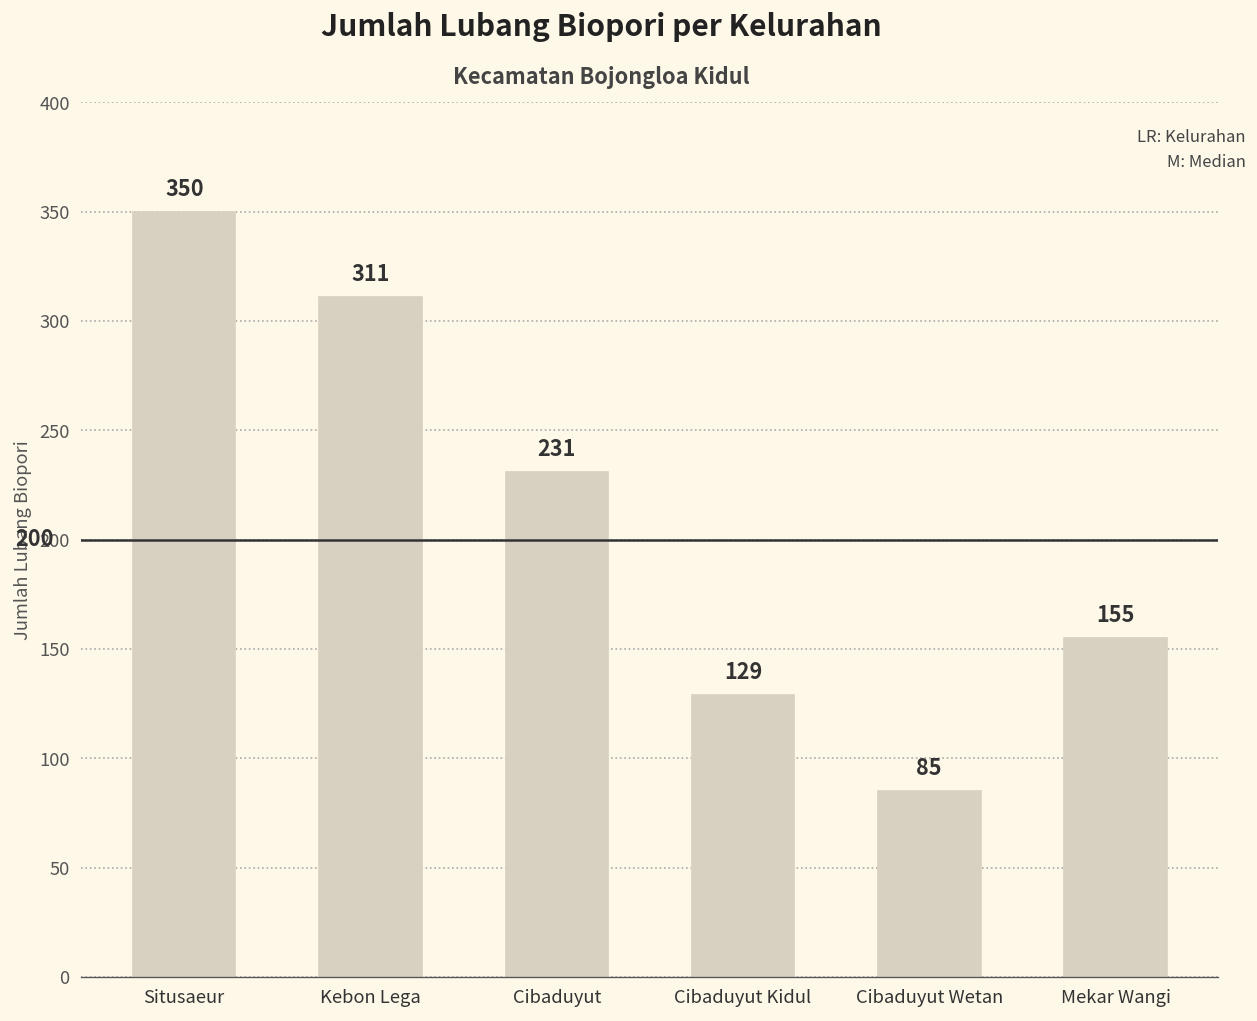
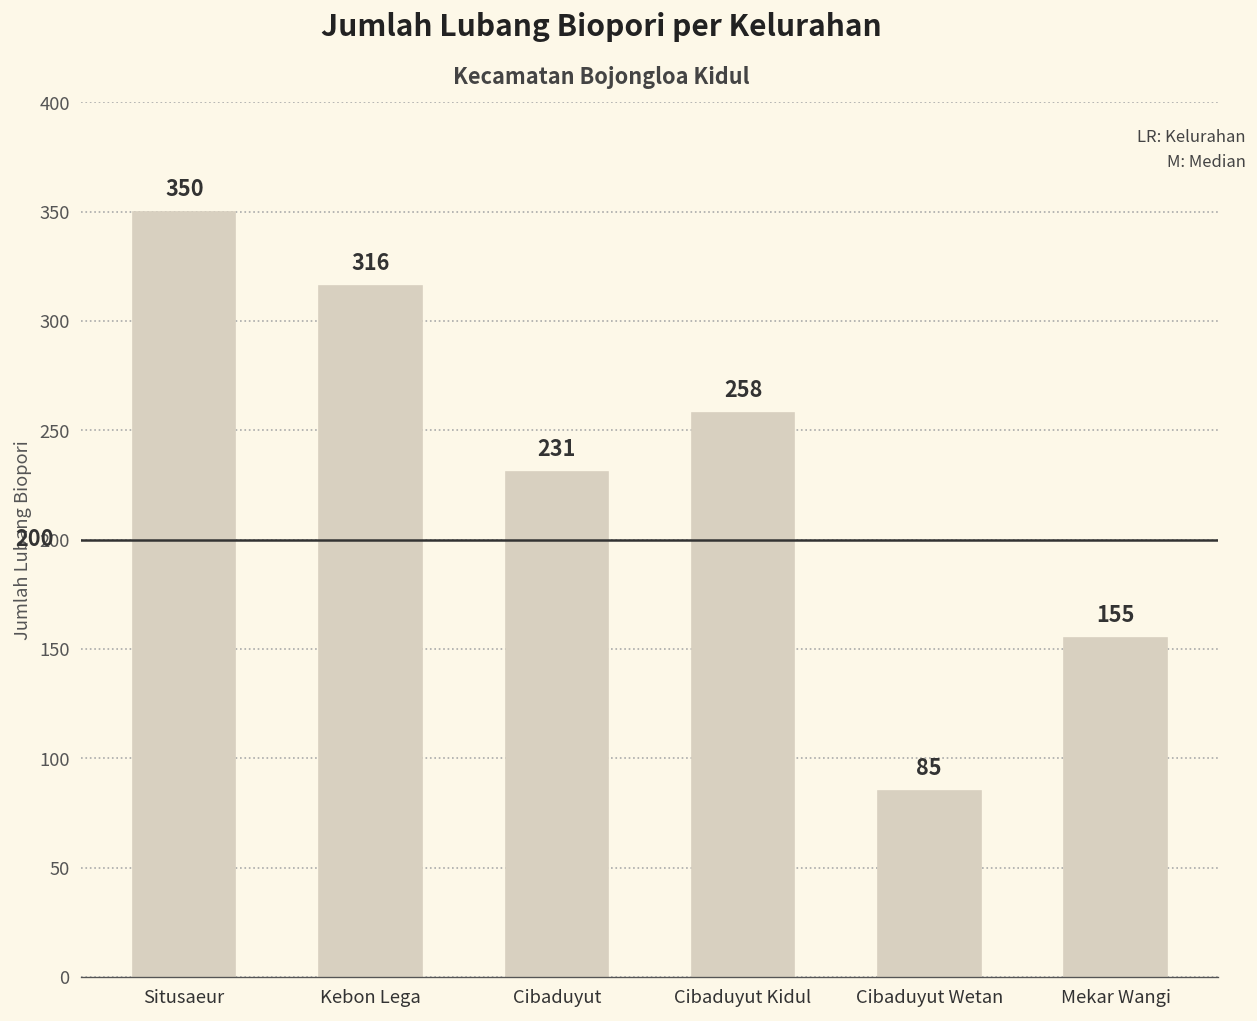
  {
    "Situsaeur": 350,
-   "Kebon Lega": 311,
+   "Kebon Lega": 316,
    "Cibaduyut": 231,
-   "Cibaduyut Kidul": 129,
+   "Cibaduyut Kidul": 258,
    "Cibaduyut Wetan": 85,
    "Mekar Wangi": 155
  }
